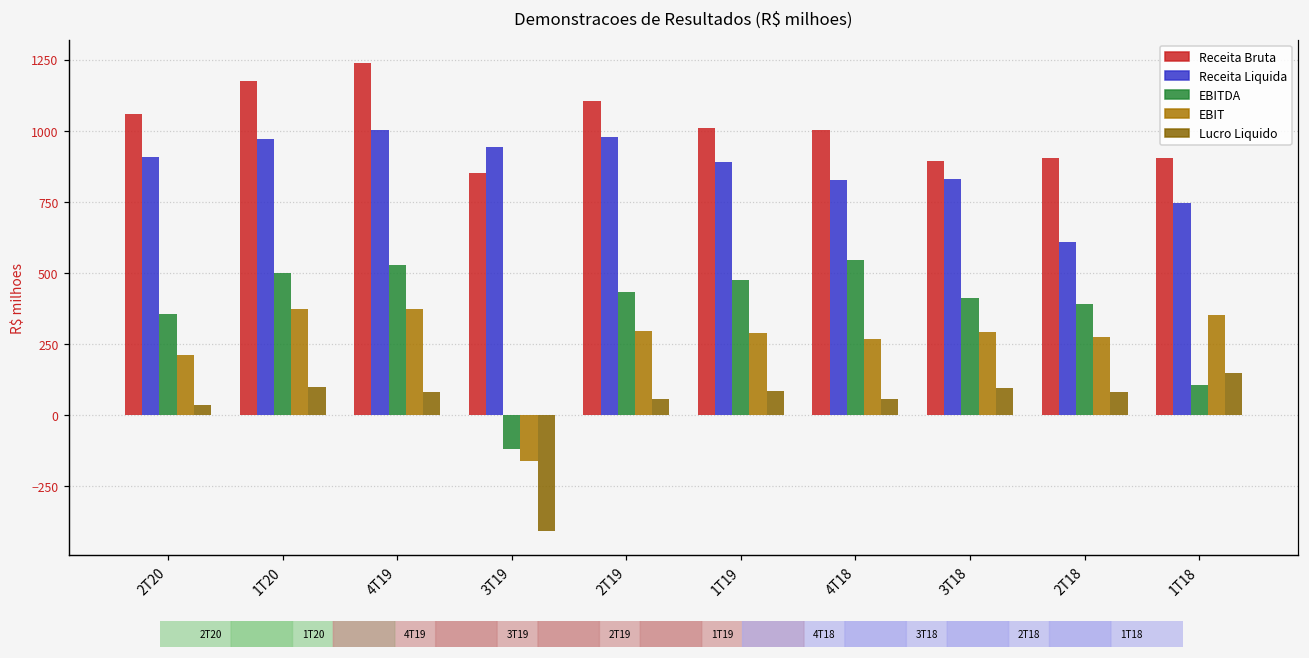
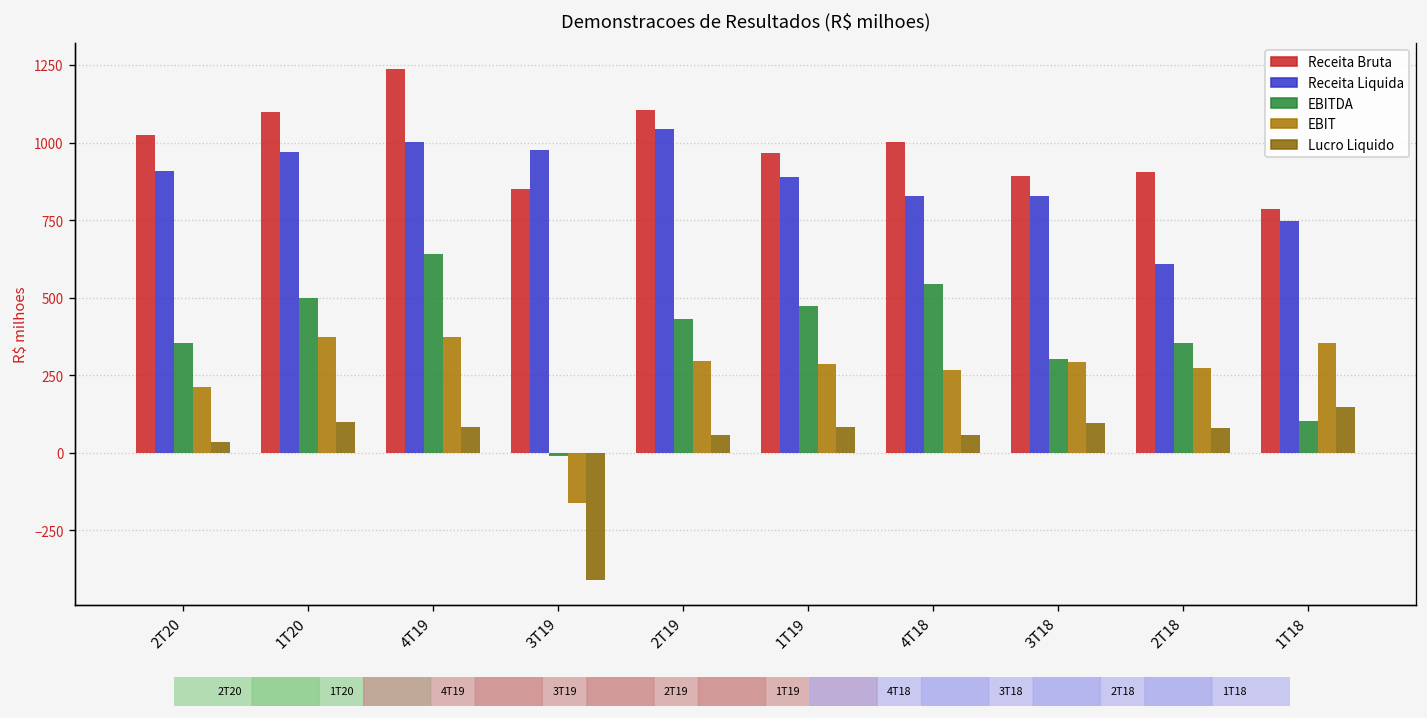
  {
    "Receita Bruta": {
-     "2T20": 1060,
-     "1T20": 1170,
+     "2T20": 1030,
+     "1T20": 1100,
      "4T19": 1240,
      "3T19": 850,
      "2T19": 1110,
-     "1T19": 1010,
+     "1T19": 970,
      "4T18": 1000,
      "3T18": 890,
      "2T18": 900,
-     "1T18": 900
+     "1T18": 790
    },
    "Receita Liquida": {
      "2T20": 910,
      "1T20": 970,
      "4T19": 1000,
-     "3T19": 940,
-     "2T19": 980,
+     "3T19": 980,
+     "2T19": 1040,
      "1T19": 890,
      "4T18": 830,
      "3T18": 830,
      "2T18": 610,
      "1T18": 750
    },
    "EBITDA": {
      "2T20": 350,
      "1T20": 500,
-     "4T19": 530,
-     "3T19": -120,
+     "4T19": 640,
+     "3T19": -10,
      "2T19": 430,
      "1T19": 470,
      "4T18": 550,
-     "3T18": 410,
-     "2T18": 390,
+     "3T18": 300,
+     "2T18": 350,
      "1T18": 100
    }
  }
